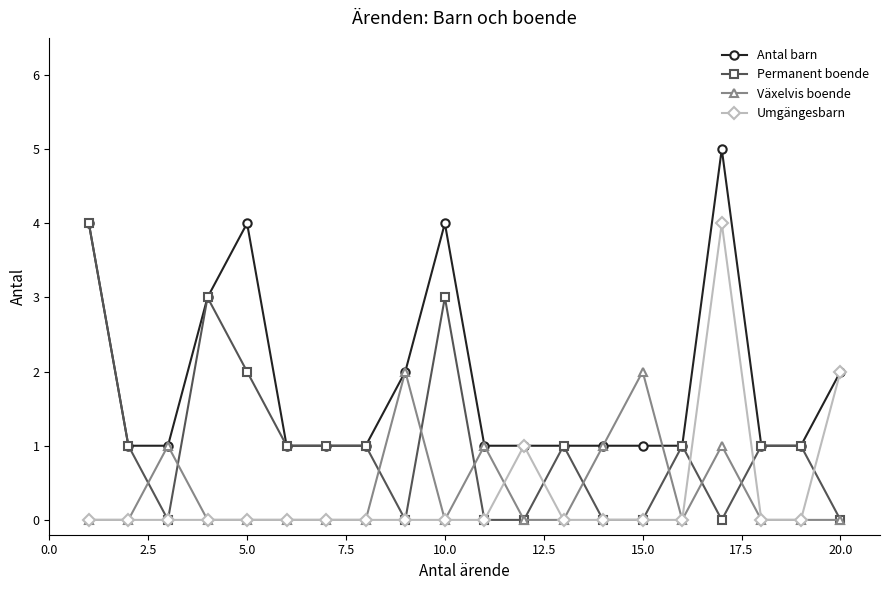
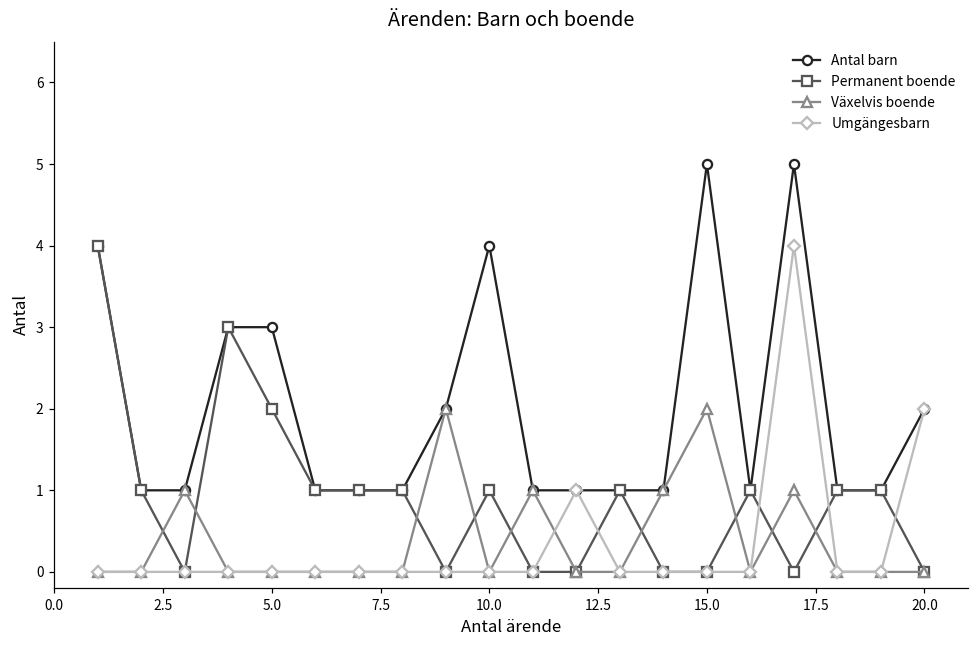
  {
    "Antal barn": {
-     "5.0": 4,
+     "5.0": 3,
      "10.0": 4,
-     "15.0": 1
+     "15.0": 5
    },
    "Permanent boende": {
      "5.0": 2,
-     "10.0": 3
+     "10.0": 1
    },
    "Växelvis boende": {
      "15.0": 2
    }
  }
